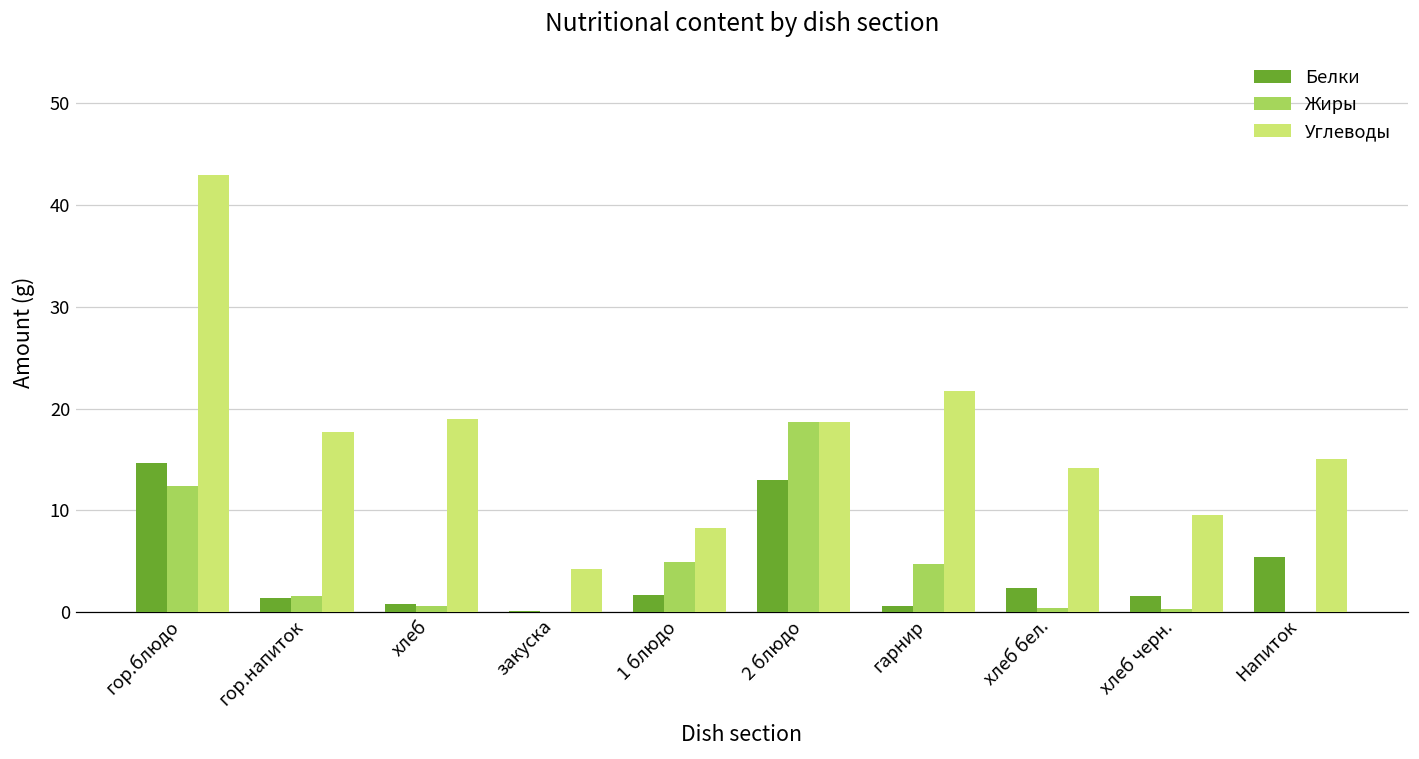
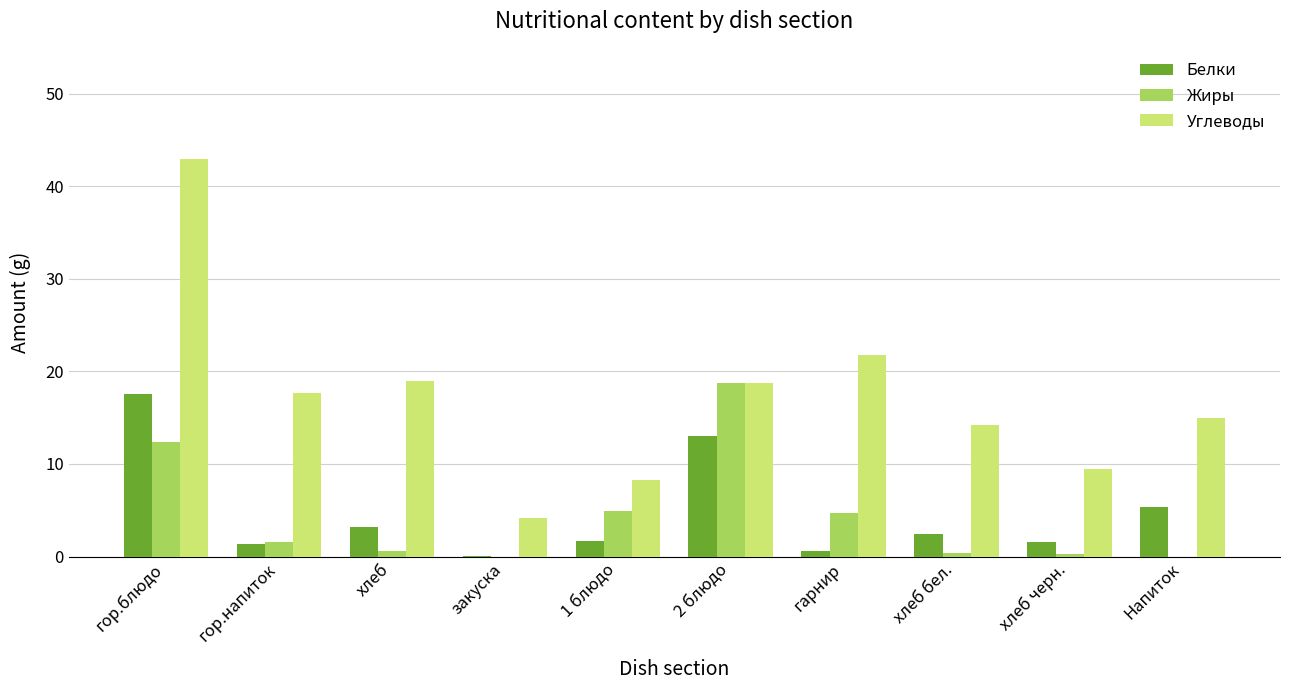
  {
    "Белки": {
-     "гор.блюдо": 15,
+     "гор.блюдо": 18,
      "гор.напиток": 1,
-     "хлеб": 1,
+     "хлеб": 3,
      "1 блюдо": 2,
      "2 блюдо": 13,
      "гарнир": 1,
      "хлеб бел.": 2,
      "хлеб черн.": 2,
      "Напиток": 5
    }
  }
